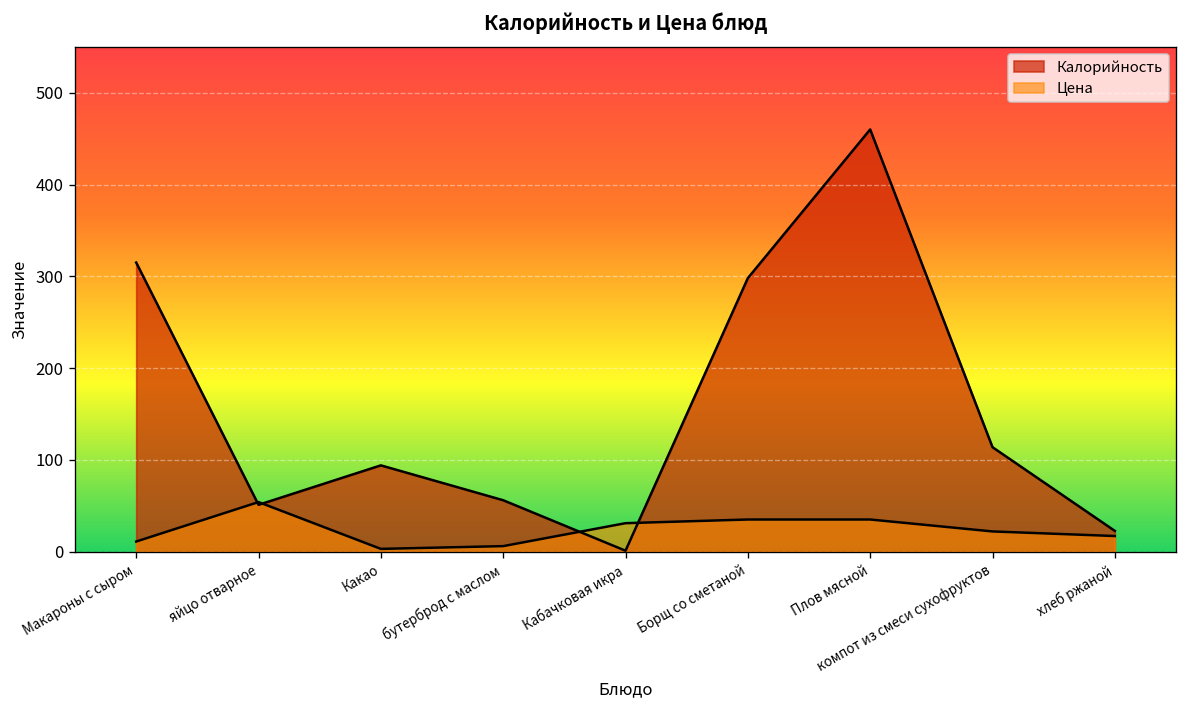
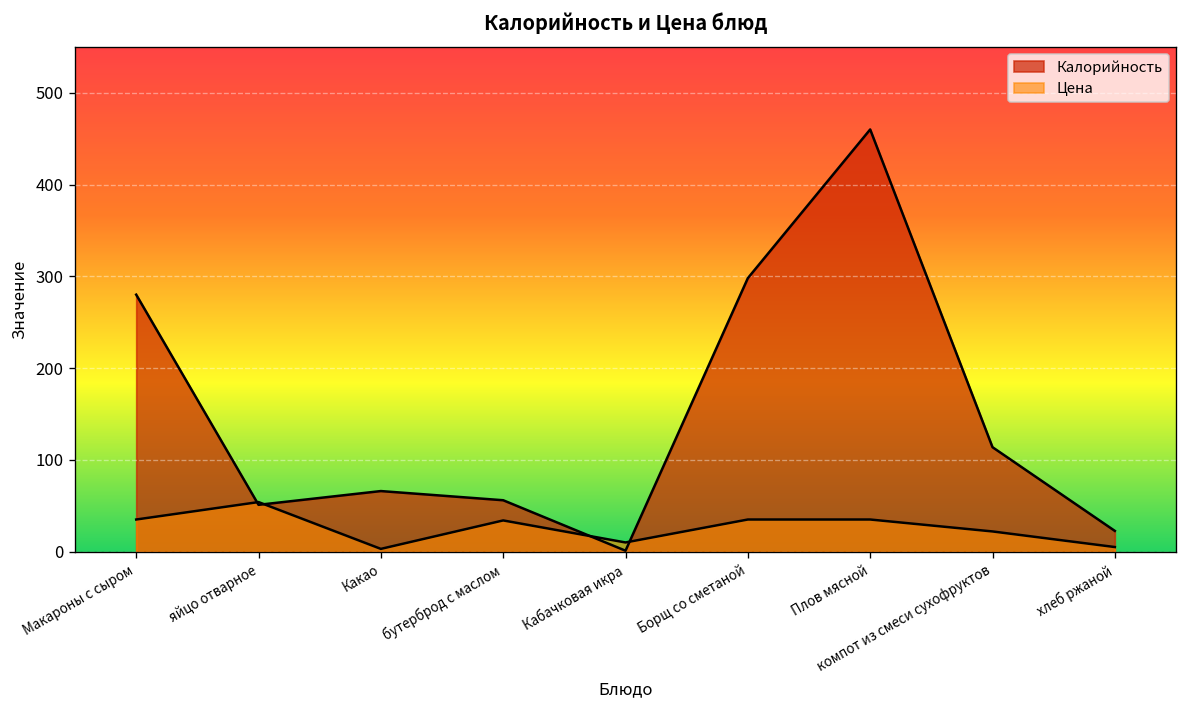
  {
    "Калорийность": {
-     "Макароны с сыром": 320,
-     "Какао": 90,
+     "Макароны с сыром": 280,
+     "Какао": 70,
      "бутерброд с маслом": 60,
      "Кабачковая икра": 0,
      "Борщ со сметаной": 300,
      "Плов мясной": 460,
      "компот из смеси сухофруктов": 110,
      "хлеб ржаной": 20
    },
    "Цена": {
-     "Макароны с сыром": 10,
+     "Макароны с сыром": 40,
      "Какао": 0,
-     "бутерброд с маслом": 10,
-     "Кабачковая икра": 30,
+     "бутерброд с маслом": 30,
+     "Кабачковая икра": 10,
      "Борщ со сметаной": 40,
      "Плов мясной": 40,
      "компот из смеси сухофруктов": 20,
-     "хлеб ржаной": 20
+     "хлеб ржаной": 10
    }
  }
